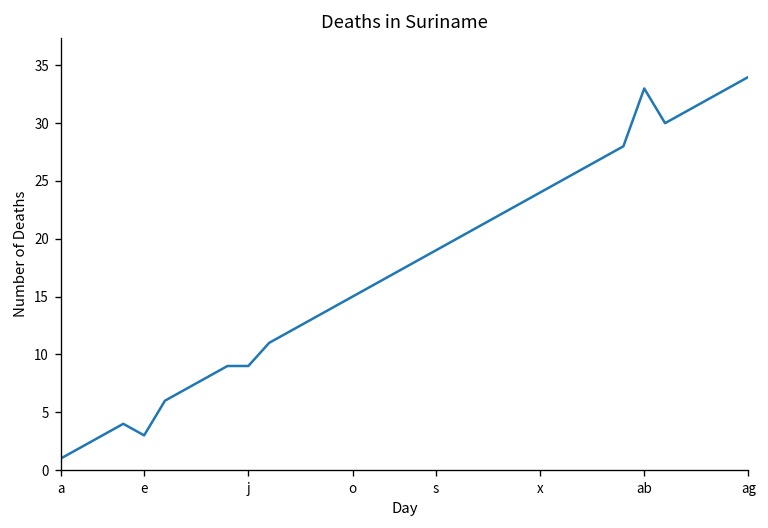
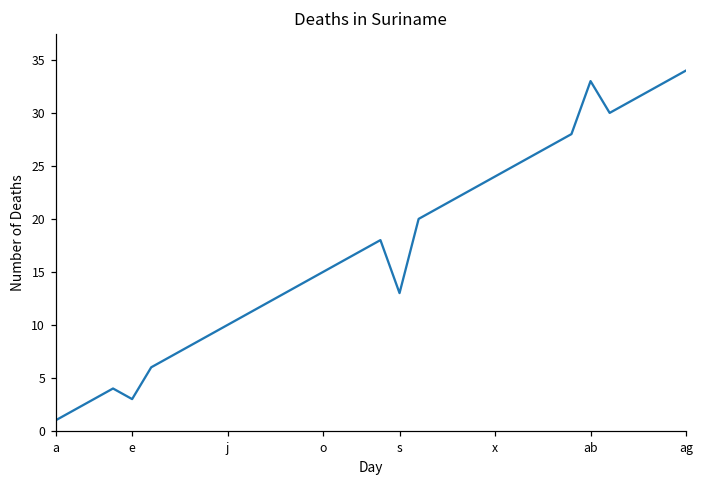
  {
    "a": 1,
    "e": 3,
-   "j": 9,
+   "j": 10,
    "o": 15,
-   "s": 19,
+   "s": 13,
    "ab": 33,
    "ag": 34
  }
